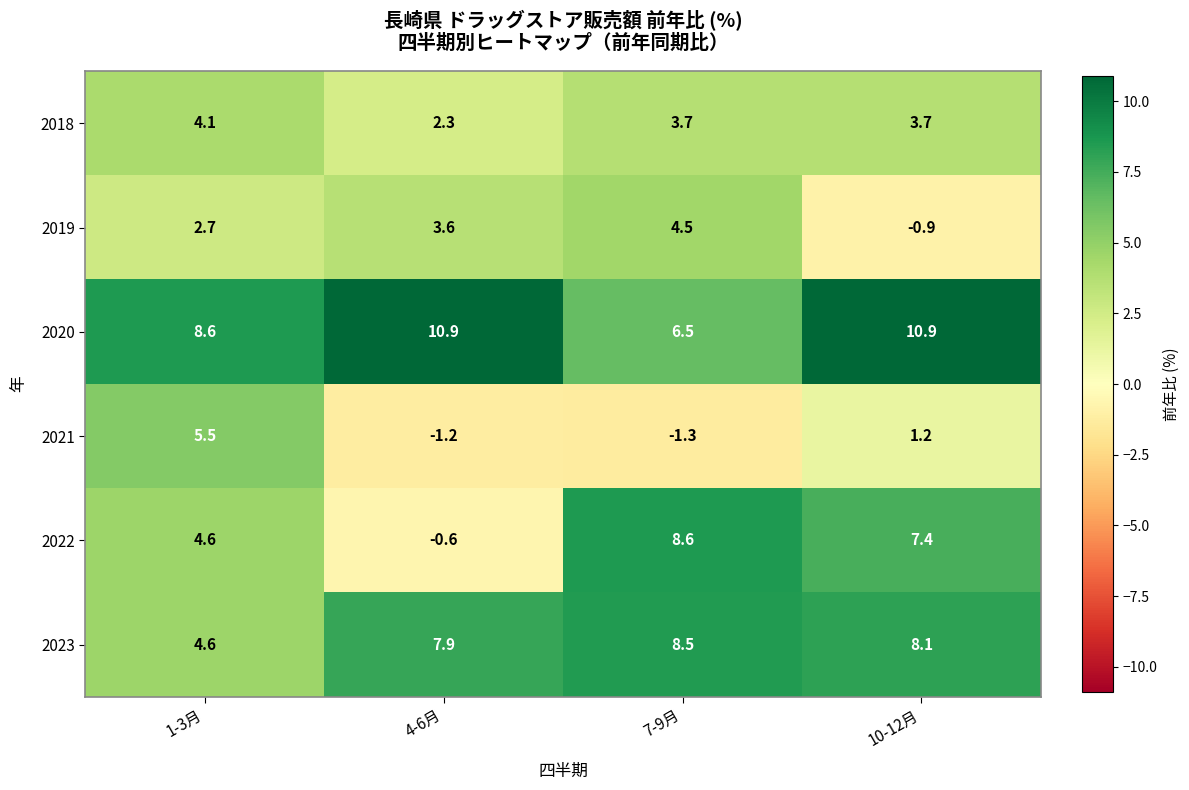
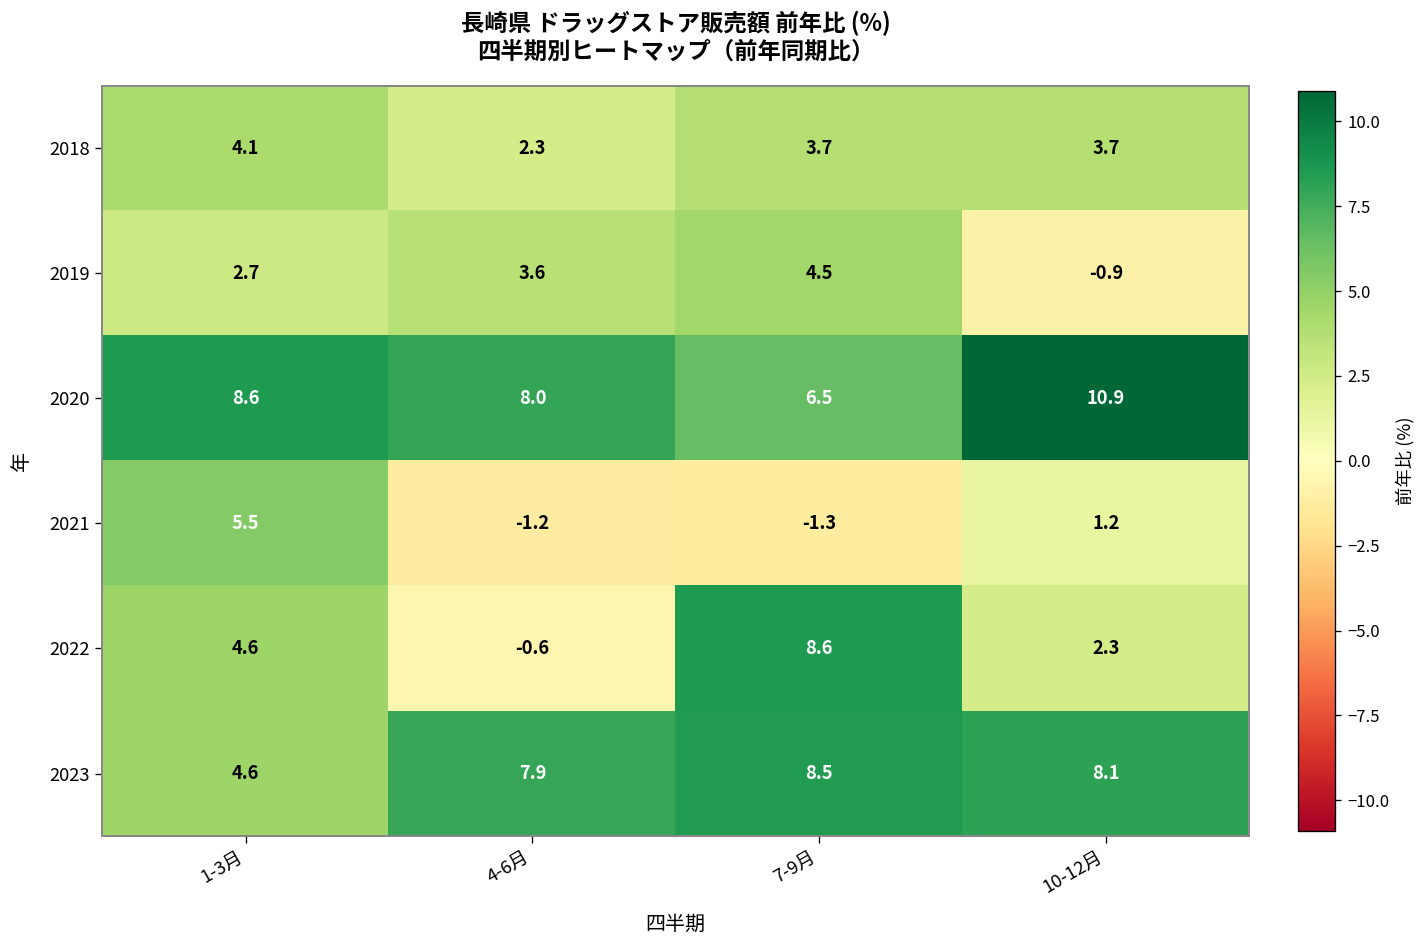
  {
    "2018": {
      "1-3月": 4.1,
      "4-6月": 2.3,
      "7-9月": 3.7,
      "10-12月": 3.7
    },
    "2019": {
      "1-3月": 2.7,
      "4-6月": 3.6,
      "7-9月": 4.5,
      "10-12月": -0.9
    },
    "2020": {
      "1-3月": 8.6,
-     "4-6月": 10.9,
+     "4-6月": 8.0,
      "7-9月": 6.5,
      "10-12月": 10.9
    },
    "2021": {
      "1-3月": 5.5,
      "4-6月": -1.2,
      "7-9月": -1.3,
      "10-12月": 1.2
    },
    "2022": {
      "1-3月": 4.6,
      "4-6月": -0.6,
      "7-9月": 8.6,
-     "10-12月": 7.4
+     "10-12月": 2.3
    },
    "2023": {
      "1-3月": 4.6,
      "4-6月": 7.9,
      "7-9月": 8.5,
      "10-12月": 8.1
    }
  }
